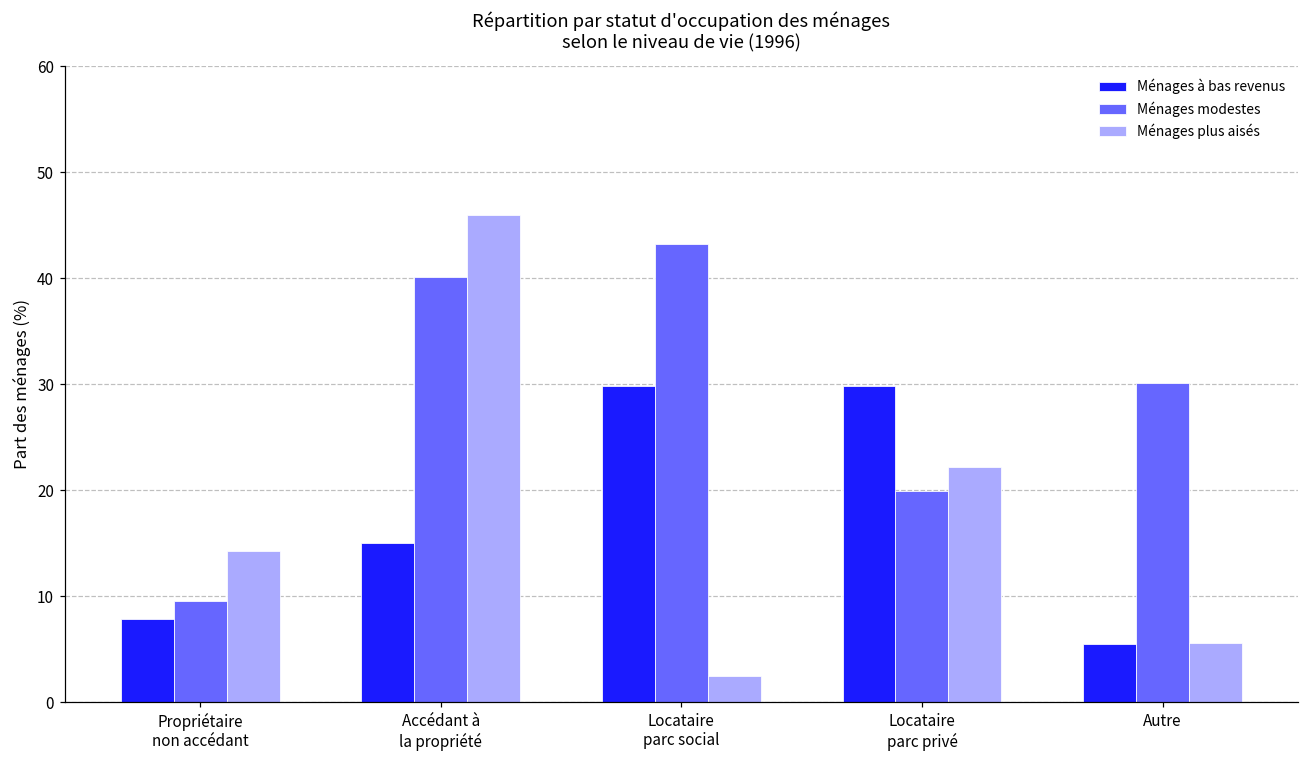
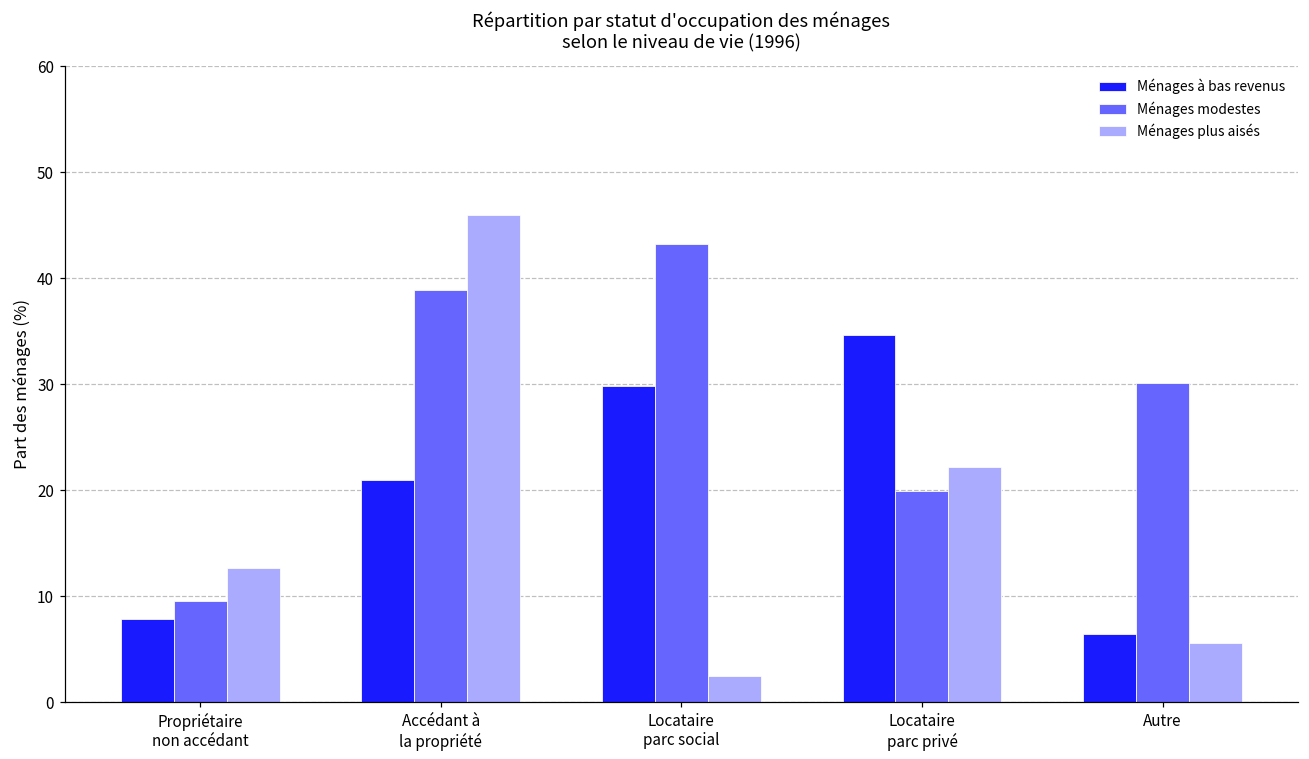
  {
    "Ménages à bas revenus": {
      "Propriétaire non accédant": 8,
-     "Accédant à la propriété": 15,
+     "Accédant à la propriété": 21,
      "Locataire parc social": 30,
-     "Locataire parc privé": 30,
-     "Autre": 5.5
+     "Locataire parc privé": 35,
+     "Autre": 6.5
    },
    "Ménages modestes": {
      "Propriétaire non accédant": 10,
-     "Accédant à la propriété": 40,
+     "Accédant à la propriété": 39,
      "Locataire parc social": 43,
      "Locataire parc privé": 20,
      "Autre": 30
    },
    "Ménages plus aisés": {
-     "Propriétaire non accédant": 14,
+     "Propriétaire non accédant": 13,
      "Accédant à la propriété": 46,
      "Locataire parc social": 2,
      "Locataire parc privé": 22,
      "Autre": 6
    }
  }
